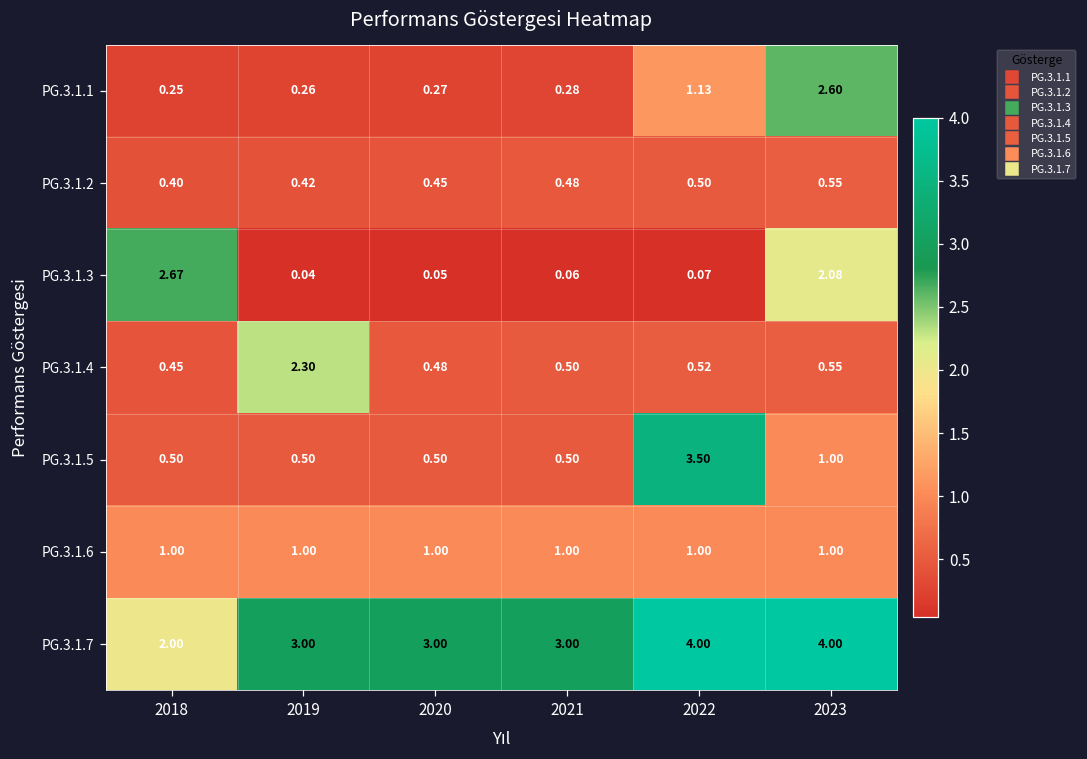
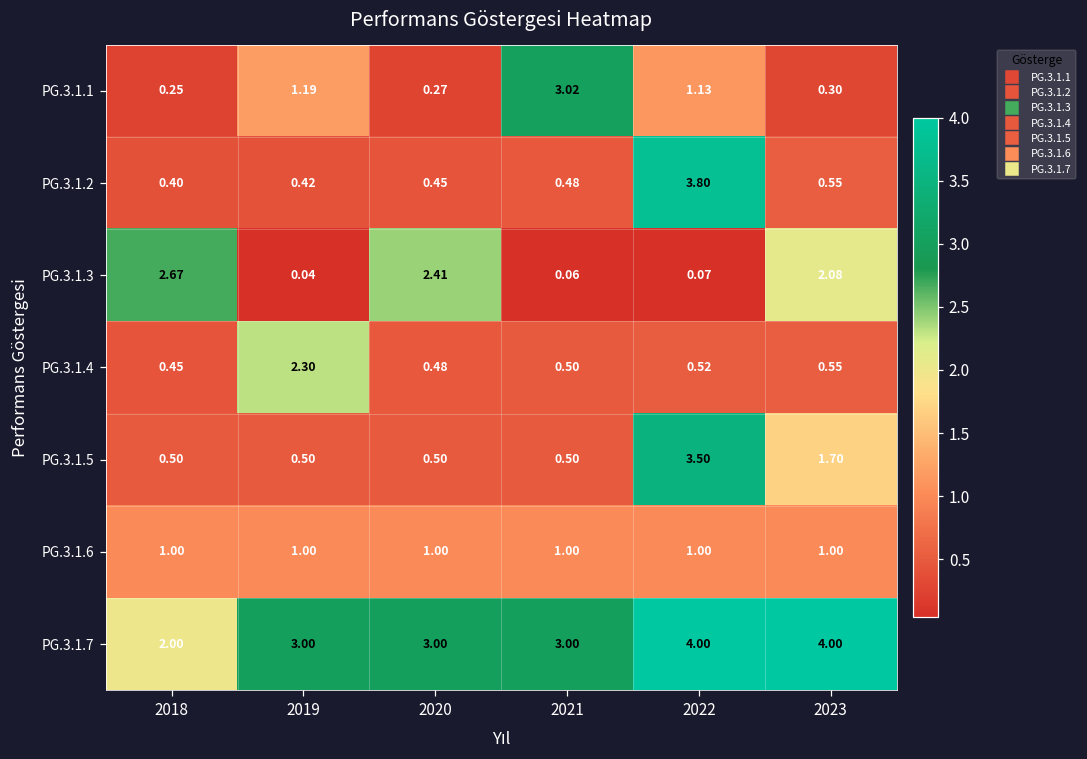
  {
    "PG.3.1.1": {
      "2018": 0.25,
-     "2019": 0.26,
+     "2019": 1.19,
      "2020": 0.27,
-     "2021": 0.28,
+     "2021": 3.02,
      "2022": 1.13,
-     "2023": 2.60
+     "2023": 0.30
    },
    "PG.3.1.2": {
      "2018": 0.40,
      "2019": 0.42,
      "2020": 0.45,
      "2021": 0.48,
-     "2022": 0.50,
+     "2022": 3.80,
      "2023": 0.55
    },
    "PG.3.1.3": {
      "2018": 2.67,
      "2019": 0.04,
-     "2020": 0.05,
+     "2020": 2.41,
      "2021": 0.06,
      "2022": 0.07,
      "2023": 2.08
    },
    "PG.3.1.4": {
      "2018": 0.45,
      "2019": 2.30,
      "2020": 0.48,
      "2021": 0.50,
      "2022": 0.52,
      "2023": 0.55
    },
    "PG.3.1.5": {
      "2018": 0.50,
      "2019": 0.50,
      "2020": 0.50,
      "2021": 0.50,
      "2022": 3.50,
-     "2023": 1.00
+     "2023": 1.70
    },
    "PG.3.1.6": {
      "2018": 1.00,
      "2019": 1.00,
      "2020": 1.00,
      "2021": 1.00,
      "2022": 1.00,
      "2023": 1.00
    },
    "PG.3.1.7": {
      "2018": 2.00,
      "2019": 3.00,
      "2020": 3.00,
      "2021": 3.00,
      "2022": 4.00,
      "2023": 4.00
    }
  }
